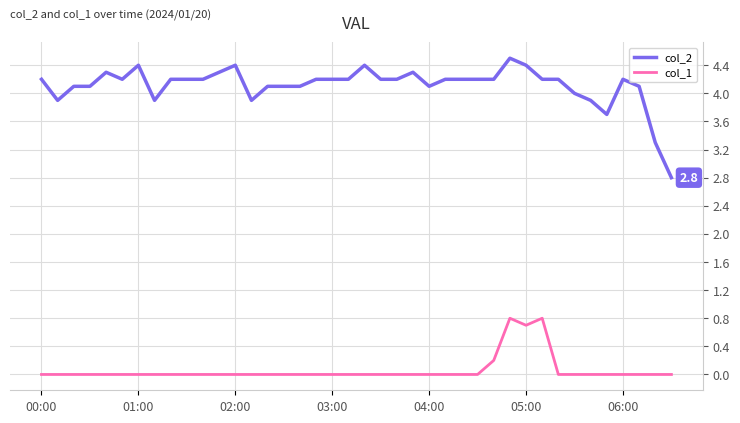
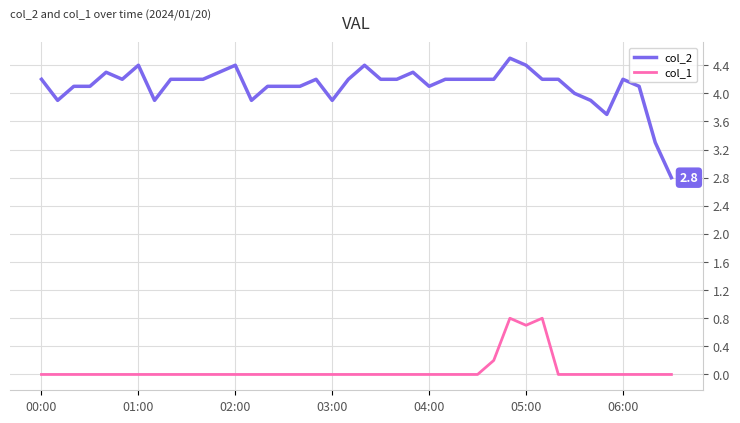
  {
    "col_2": {
      "00:00": 4.2,
      "01:00": 4.4,
      "02:00": 4.4,
-     "03:00": 4.2,
+     "03:00": 3.9,
      "04:00": 4.1,
      "05:00": 4.4,
      "06:00": 4.2
    },
    "col_1": {
      "00:00": 0.0,
      "01:00": 0.0,
      "02:00": 0.0,
      "03:00": 0.0,
      "04:00": 0.0,
      "05:00": 0.7,
      "06:00": 0.0
    }
  }
